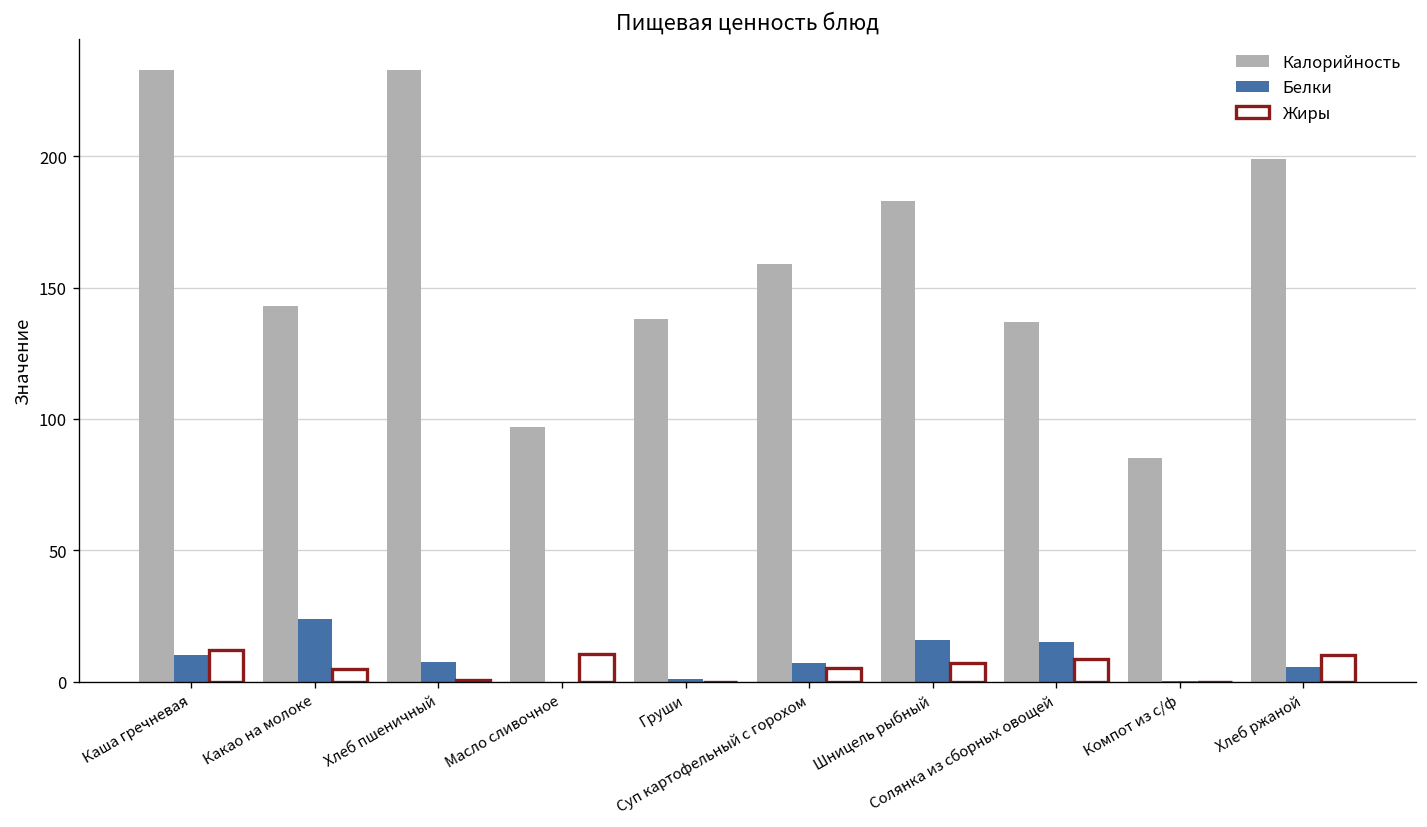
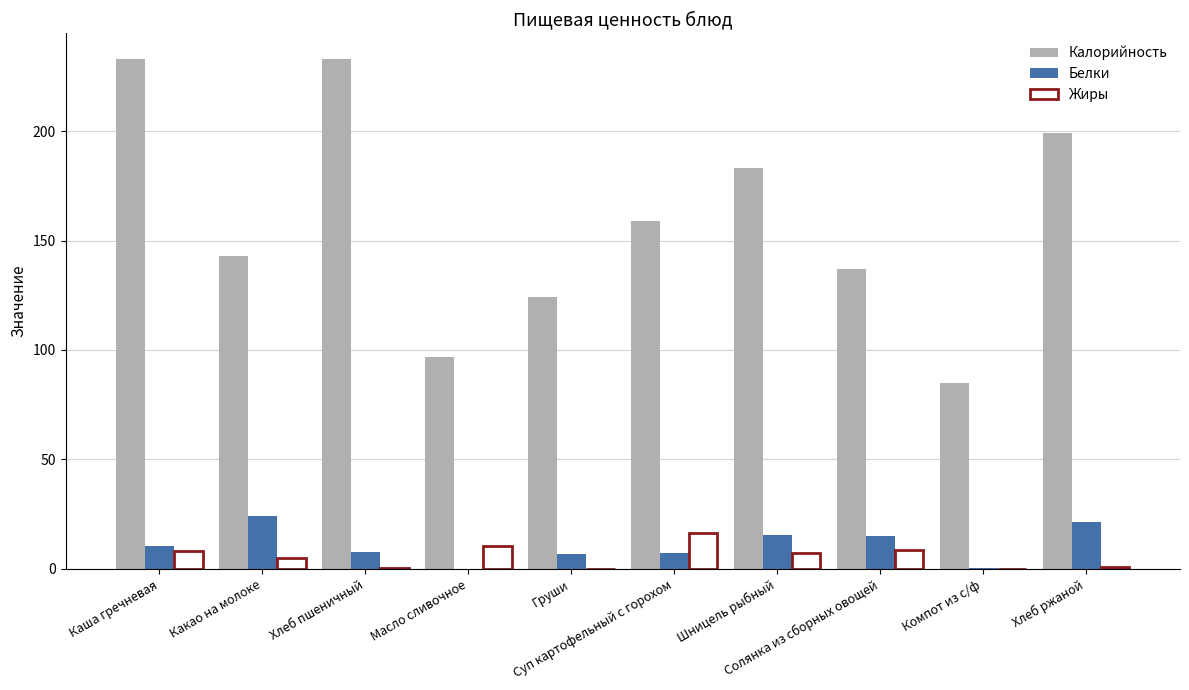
  {
    "Калорийность": {
      "Каша гречневая": 233,
      "Какао на молоке": 143,
      "Хлеб пшеничный": 233,
      "Масло сливочное": 97,
-     "Груши": 138,
+     "Груши": 124,
      "Суп картофельный с горохом": 159,
      "Шницель рыбный": 183,
      "Солянка из сборных овощей": 137,
      "Компот из с/ф": 85,
      "Хлеб ржаной": 199
    },
    "Белки": {
      "Каша гречневая": 10,
      "Какао на молоке": 24,
      "Хлеб пшеничный": 8,
-     "Груши": 1,
+     "Груши": 7,
      "Суп картофельный с горохом": 7,
      "Шницель рыбный": 16,
      "Солянка из сборных овощей": 15,
-     "Хлеб ржаной": 6
+     "Хлеб ржаной": 21
    },
    "Жиры": {
-     "Каша гречневая": 12,
+     "Каша гречневая": 8,
      "Какао на молоке": 5,
      "Масло сливочное": 11,
      "Груши": 0,
-     "Суп картофельный с горохом": 5,
+     "Суп картофельный с горохом": 17,
      "Шницель рыбный": 7,
      "Солянка из сборных овощей": 9,
      "Компот из с/ф": 0,
-     "Хлеб ржаной": 10
+     "Хлеб ржаной": 1
    }
  }
